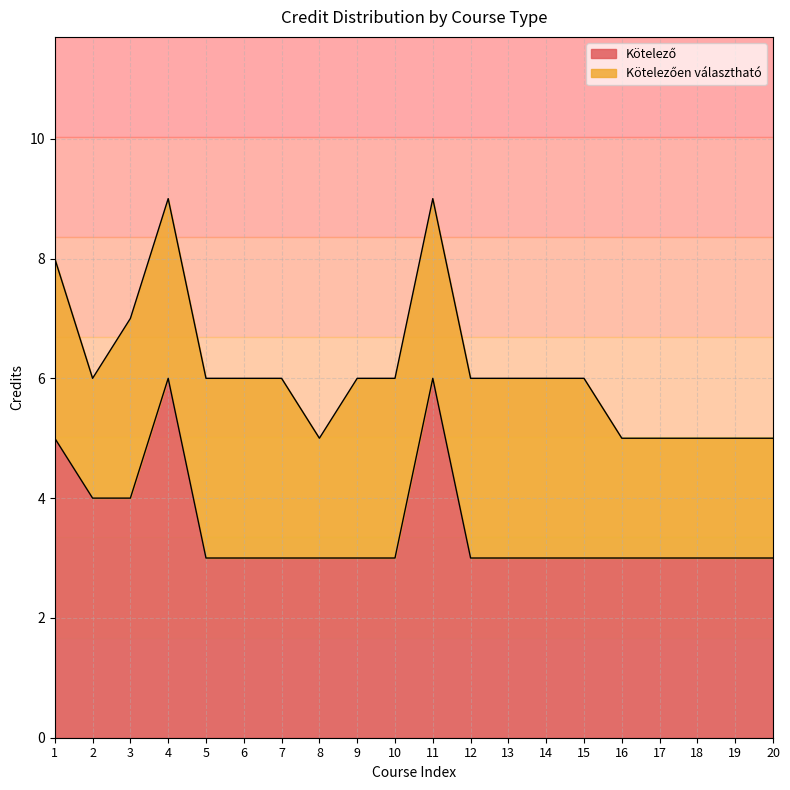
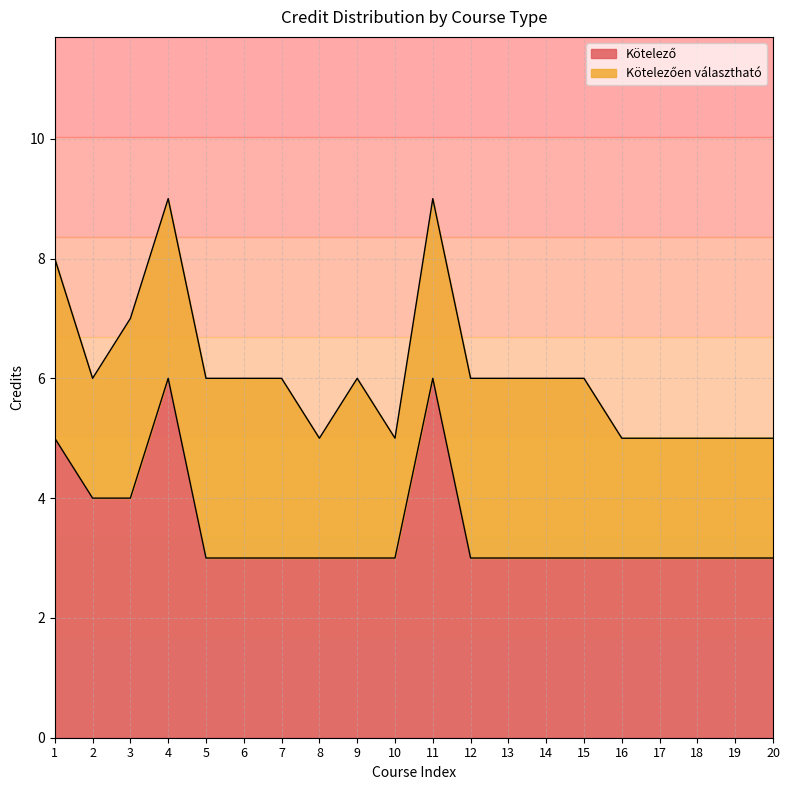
  {
    "Kötelező": {
      "1": 5,
      "2": 4,
      "3": 4,
      "4": 6,
      "5": 3,
      "6": 3,
      "7": 3,
      "8": 3,
      "9": 3,
      "10": 3,
      "11": 6,
      "12": 3,
      "13": 3,
      "14": 3,
      "15": 3,
      "16": 3,
      "17": 3,
      "18": 3,
      "19": 3,
      "20": 3
    },
    "Kötelezően választható": {
      "1": 3,
      "2": 2,
      "3": 3,
      "4": 3,
      "5": 3,
      "6": 3,
      "7": 3,
      "8": 2,
      "9": 3,
-     "10": 3,
+     "10": 2,
      "11": 3,
      "12": 3,
      "13": 3,
      "14": 3,
      "15": 3,
      "16": 2,
      "17": 2,
      "18": 2,
      "19": 2,
      "20": 2
    }
  }
